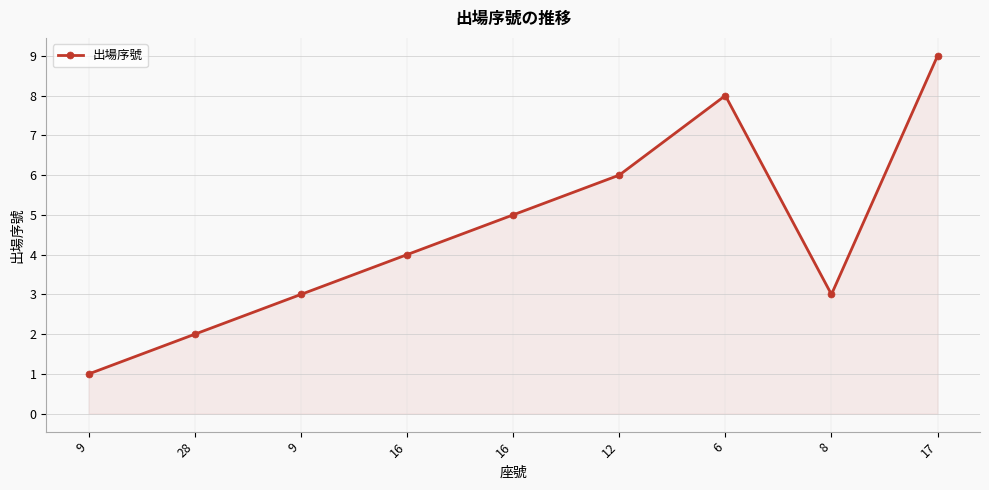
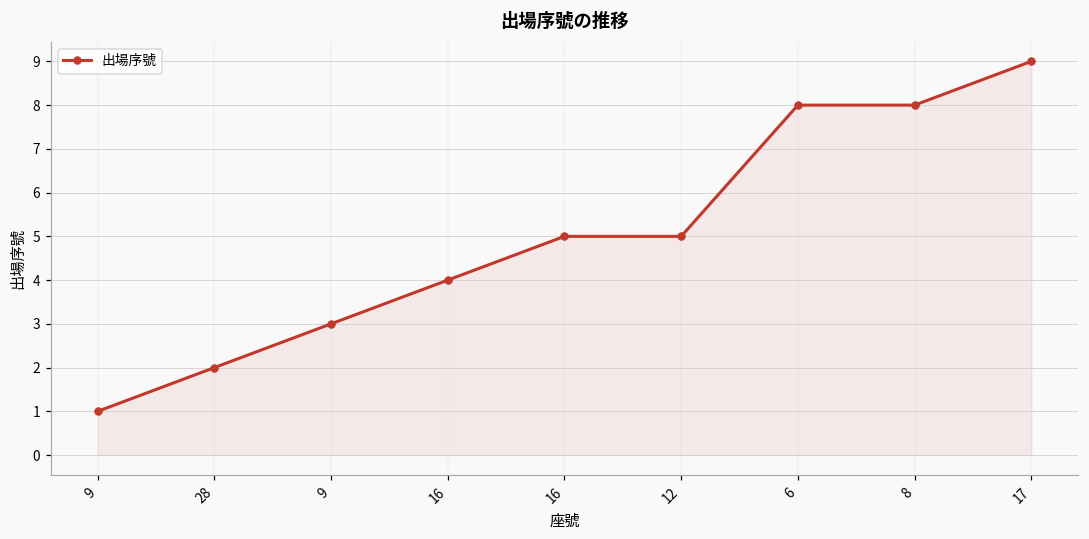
  {
    "28": 2,
-   "12": 6,
+   "12": 5,
    "6": 8,
-   "8": 3,
+   "8": 8,
    "17": 9
  }
